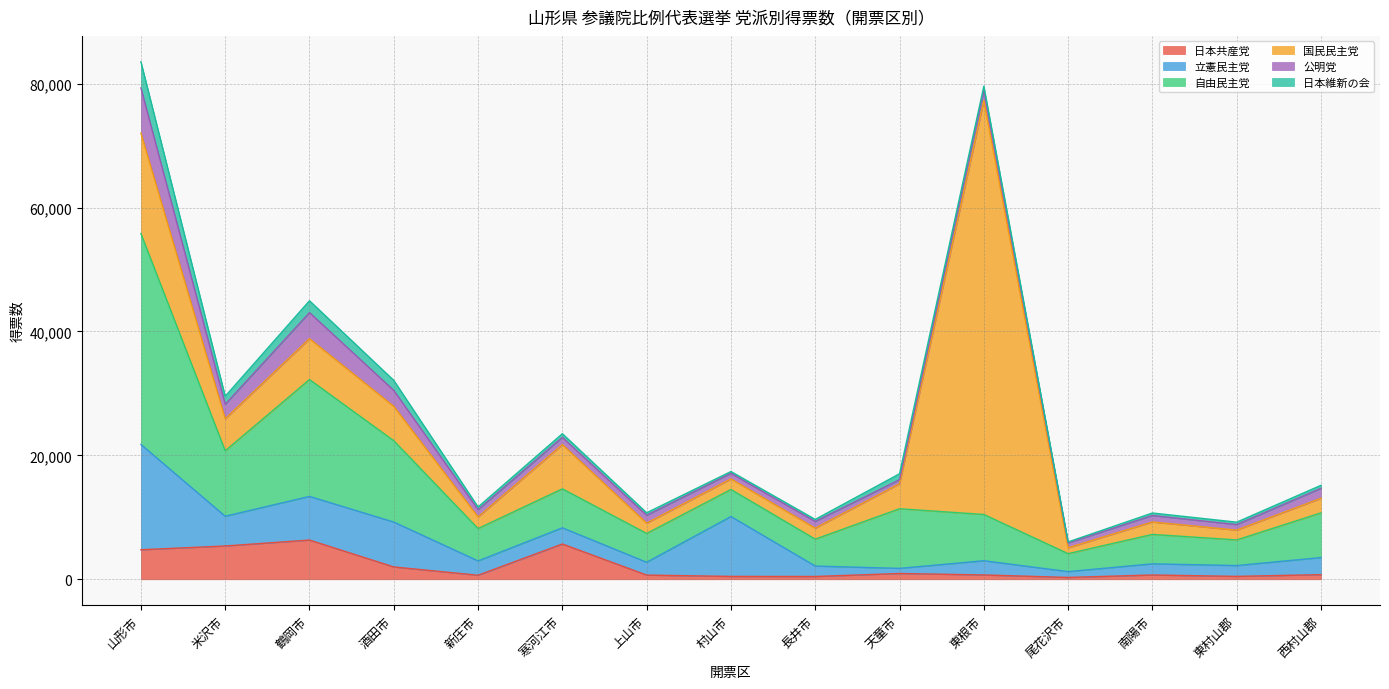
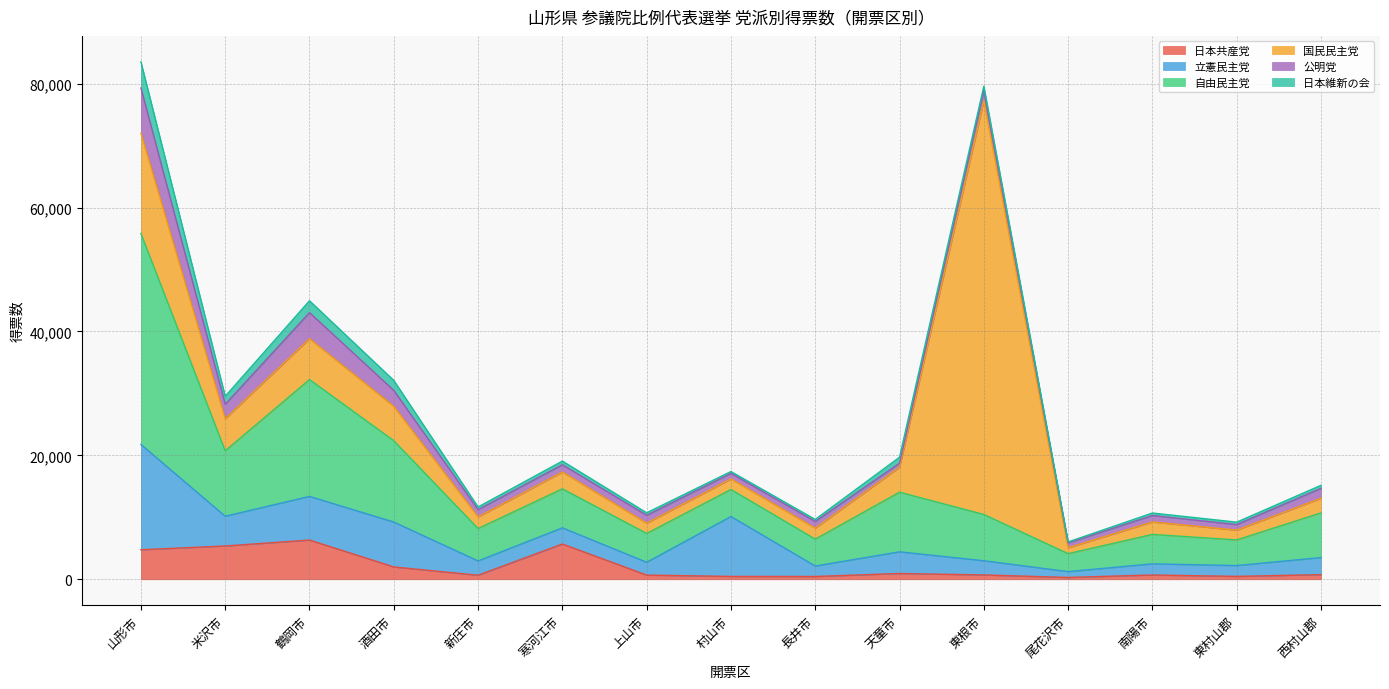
  {
    "日本共産党": {
      "山形市": "5,000",
      "米沢市": "5,000",
      "鶴岡市": "6,000",
      "酒田市": "2,000",
      "新庄市": "1,000",
      "寒河江市": "6,000",
      "上山市": "1,000",
      "村山市": "0",
      "長井市": "0",
      "天童市": "1,000",
      "東根市": "1,000",
      "尾花沢市": "0",
      "南陽市": "1,000",
      "東村山郡": "0",
      "西村山郡": "1,000"
    },
    "立憲民主党": {
      "山形市": "17,000",
      "米沢市": "5,000",
      "鶴岡市": "7,000",
      "酒田市": "7,000",
      "新庄市": "2,000",
      "寒河江市": "3,000",
      "上山市": "2,000",
      "村山市": "10,000",
      "長井市": "2,000",
-     "天童市": "1,000",
+     "天童市": "4,000",
      "東根市": "2,000",
      "尾花沢市": "1,000",
      "南陽市": "2,000",
      "東村山郡": "2,000",
      "西村山郡": "3,000"
    },
    "国民民主党": {
      "山形市": "16,000",
      "米沢市": "5,000",
      "鶴岡市": "7,000",
      "酒田市": "6,000",
      "新庄市": "2,000",
-     "寒河江市": "7,000",
+     "寒河江市": "3,000",
      "上山市": "2,000",
      "村山市": "2,000",
      "長井市": "2,000",
      "天童市": "4,000",
      "東根市": "67,000",
      "尾花沢市": "1,000",
      "南陽市": "2,000",
      "東村山郡": "2,000",
      "西村山郡": "2,000"
    },
    "公明党": {
      "山形市": "7,000",
      "米沢市": "2,000",
      "鶴岡市": "4,000",
      "酒田市": "3,000",
      "新庄市": "1,000",
      "寒河江市": "1,000",
      "天童市": "1,000",
      "東根市": "2,000",
      "西村山郡": "2,000"
    }
  }
